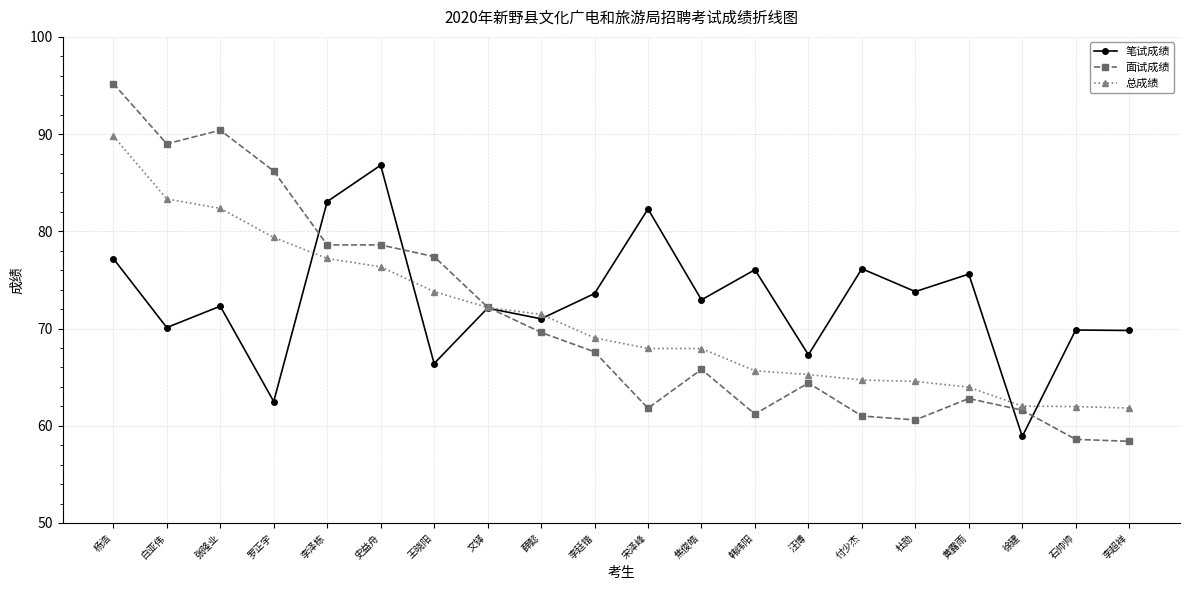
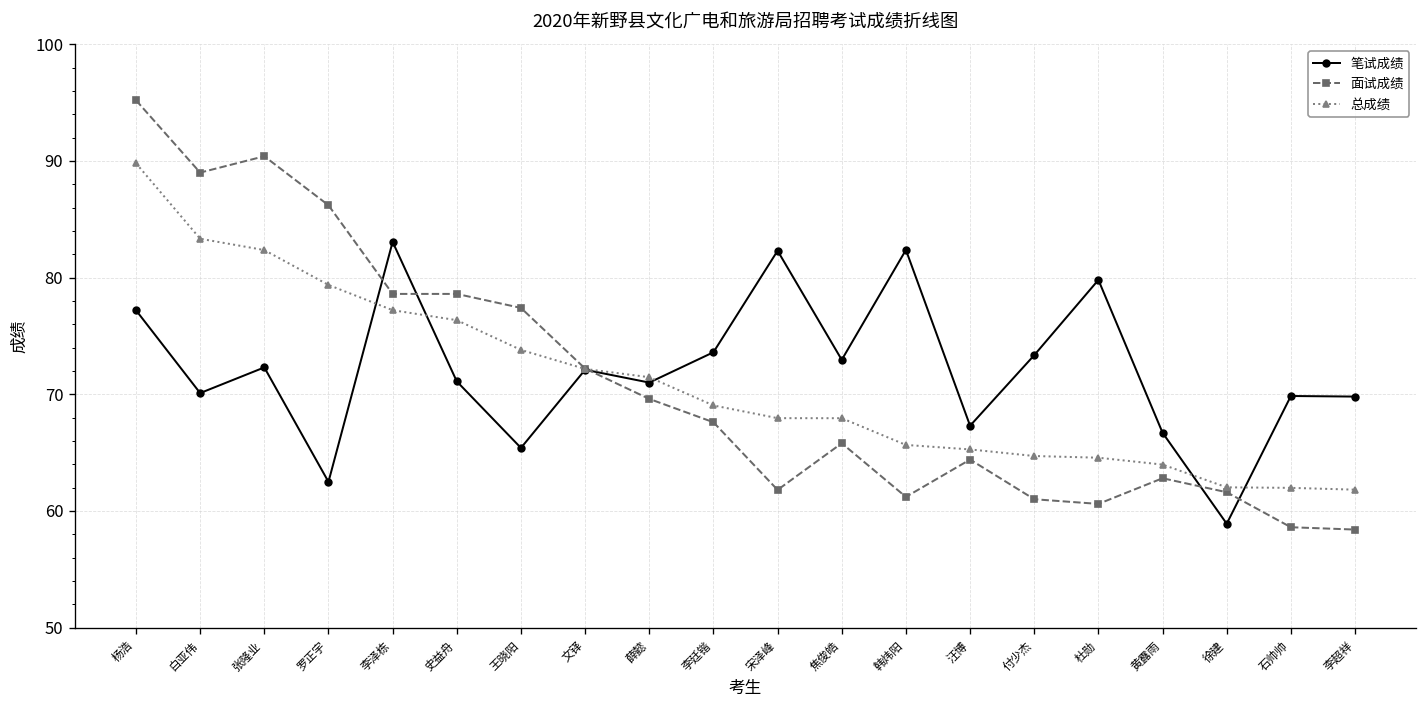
  {
    "笔试成绩": {
      "杨浩": 77,
      "白亚伟": 70,
      "张隆业": 72,
      "罗正宇": 62,
      "李泽栋": 83,
-     "史益舟": 87,
-     "王晓阳": 66,
+     "史益舟": 71,
+     "王晓阳": 65,
      "薛懿": 71,
      "李廷锴": 74,
      "宋泽峰": 82,
      "焦俊皓": 73,
-     "韩炜阳": 76,
+     "韩炜阳": 82,
      "汪博": 67,
-     "付少杰": 76,
-     "杜勋": 74,
-     "黄露雨": 76,
+     "付少杰": 73,
+     "杜勋": 80,
+     "黄露雨": 67,
      "徐建": 59,
      "石帅帅": 70,
      "李超祥": 70
    }
  }
